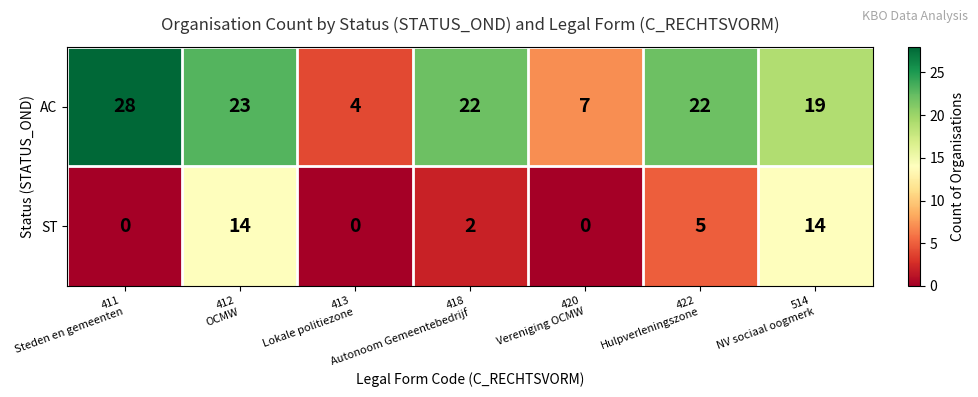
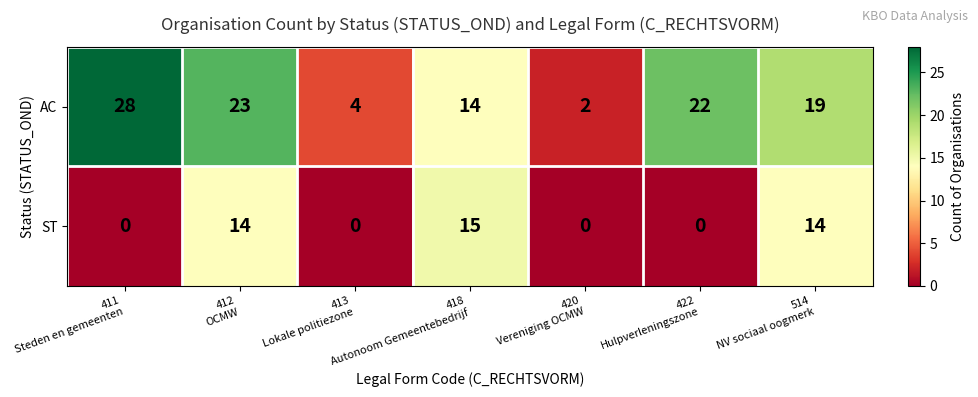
  {
    "AC": {
      "411 Steden en gemeenten": 28,
      "412 OCMW": 23,
      "413 Lokale politiezone": 4,
-     "418 Autonoom Gemeentebedrijf": 22,
-     "420 Vereniging OCMW": 7,
+     "418 Autonoom Gemeentebedrijf": 14,
+     "420 Vereniging OCMW": 2,
      "422 Hulpverleningszone": 22,
      "514 NV sociaal oogmerk": 19
    },
    "ST": {
      "411 Steden en gemeenten": 0,
      "412 OCMW": 14,
      "413 Lokale politiezone": 0,
-     "418 Autonoom Gemeentebedrijf": 2,
+     "418 Autonoom Gemeentebedrijf": 15,
      "420 Vereniging OCMW": 0,
-     "422 Hulpverleningszone": 5,
+     "422 Hulpverleningszone": 0,
      "514 NV sociaal oogmerk": 14
    }
  }
